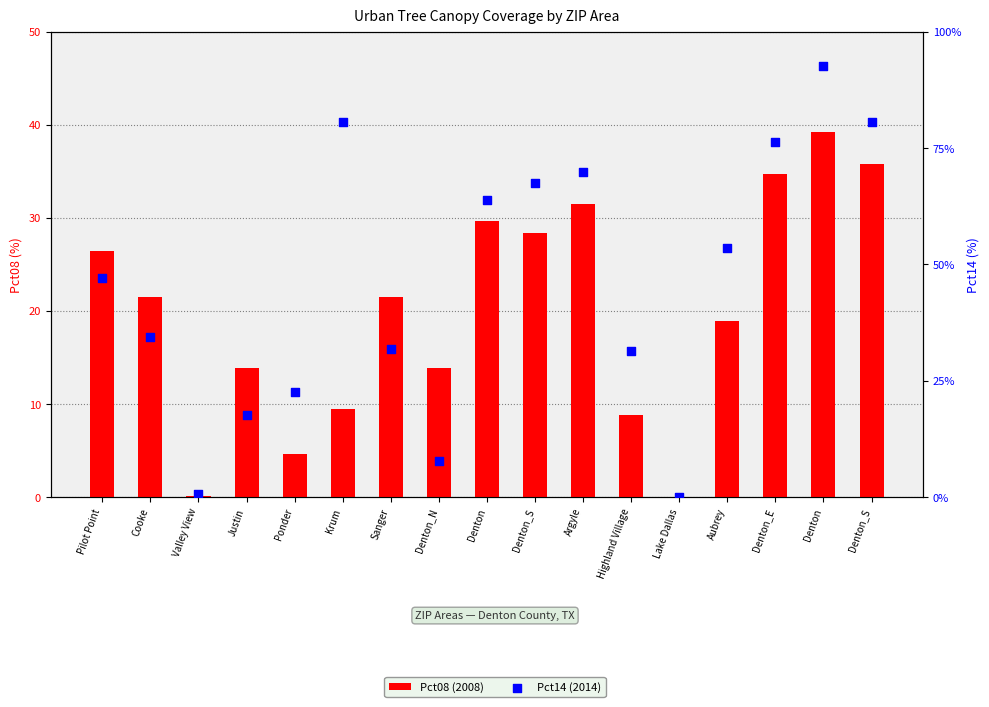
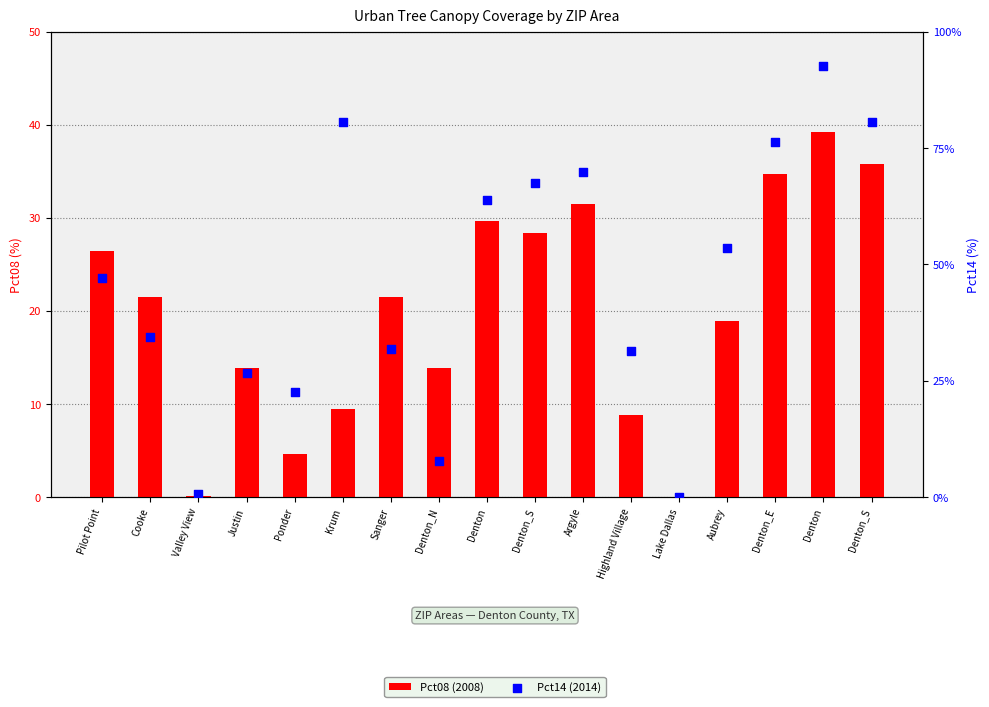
  {
    "Pct08 (2008)": {
      "Pilot Point": "26",
      "Cooke": "22",
      "Justin": "14",
      "Ponder": "5",
      "Krum": "10",
      "Sanger": "22",
      "Denton_N": "14",
      "Argyle": "32",
      "Highland Village": "9",
      "Lake Dallas": "0",
      "Aubrey": "19",
      "Denton_E": "35"
    },
    "Pct14 (2014)": {
-     "Justin": "18%"
+     "Justin": "27%"
    }
  }
